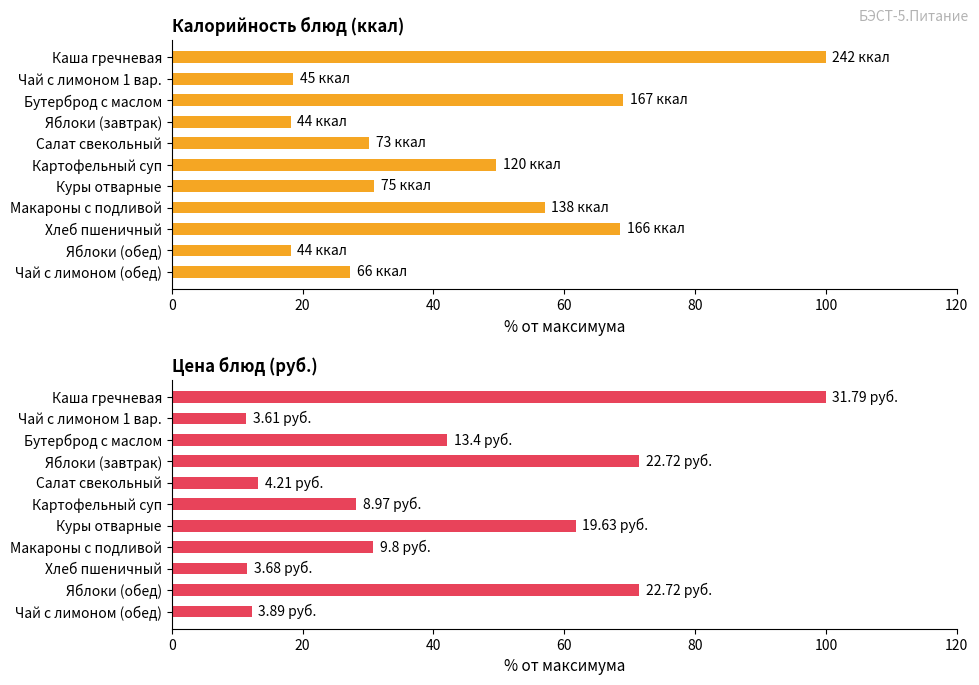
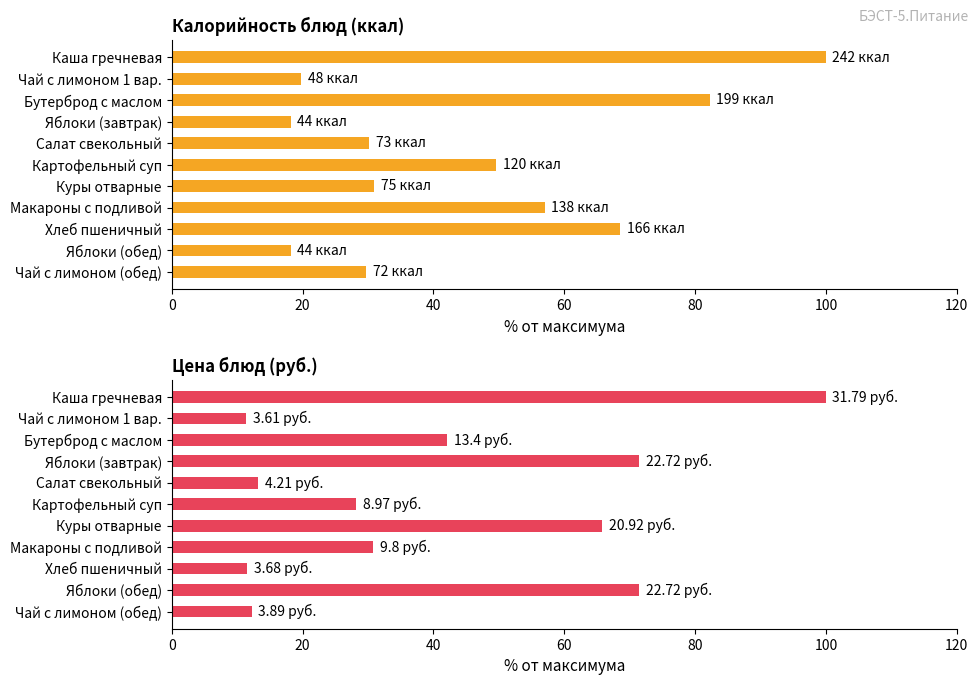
  {
    "Калорийность блюд (ккал)": {
-     "Чай с лимоном 1 вар.": 45,
-     "Бутерброд с маслом": 167,
-     "Чай с лимоном (обед)": 66
+     "Чай с лимоном 1 вар.": 48,
+     "Бутерброд с маслом": 199,
+     "Чай с лимоном (обед)": 72
    },
    "Цена блюд (руб.)": {
-     "Куры отварные": 19.63
+     "Куры отварные": 20.92
    }
  }
